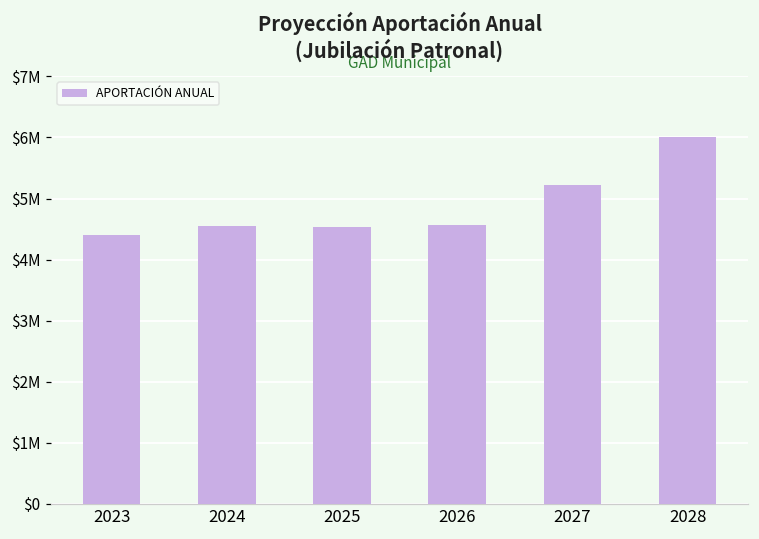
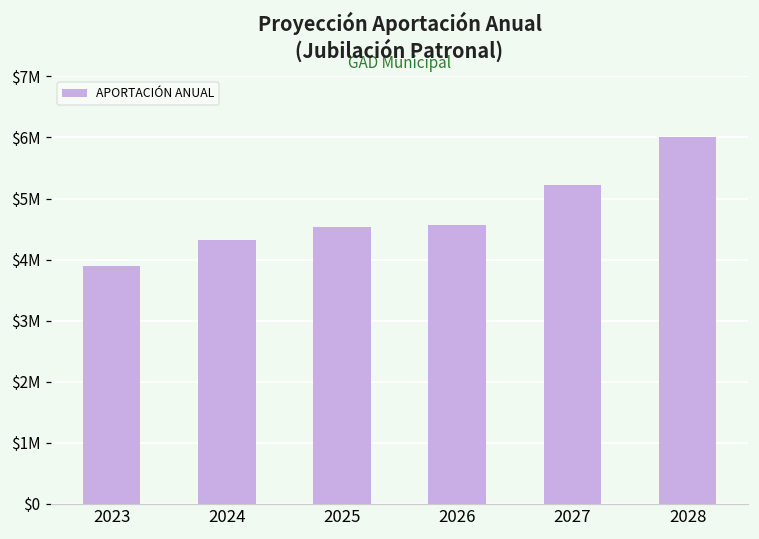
  {
-   "2023": "$4400000",
-   "2024": "$4500000",
+   "2023": "$3900000",
+   "2024": "$4300000",
    "2025": "$4500000",
    "2026": "$4600000",
    "2027": "$5200000",
    "2028": "$6000000"
  }
